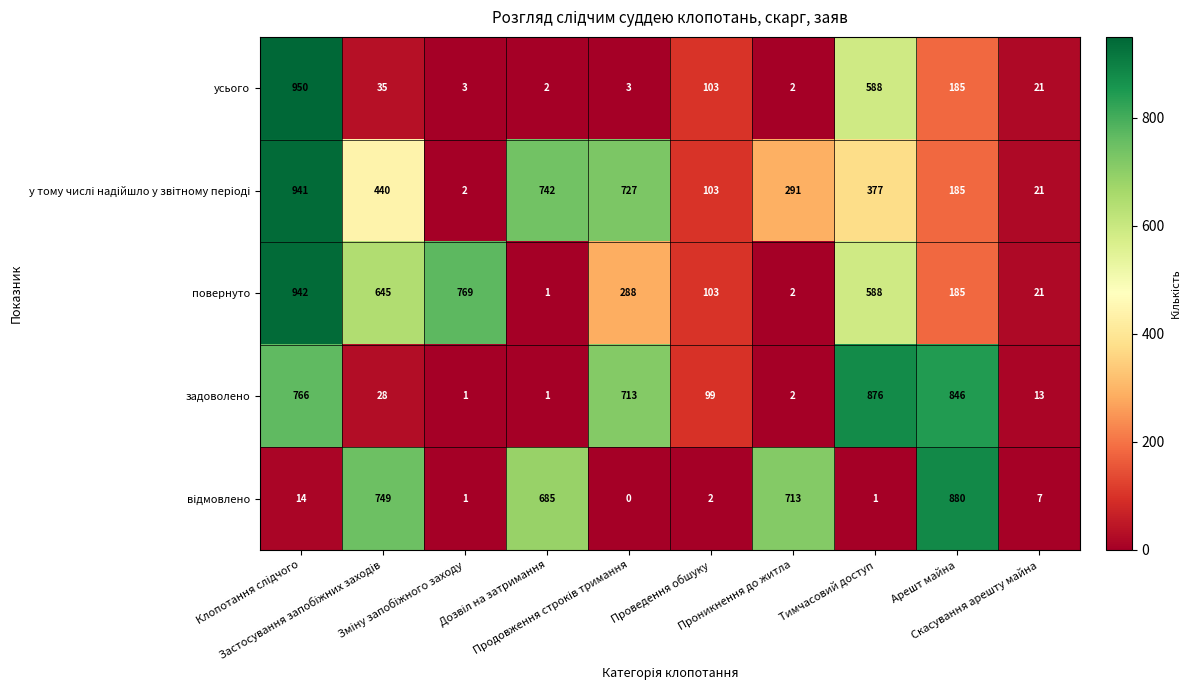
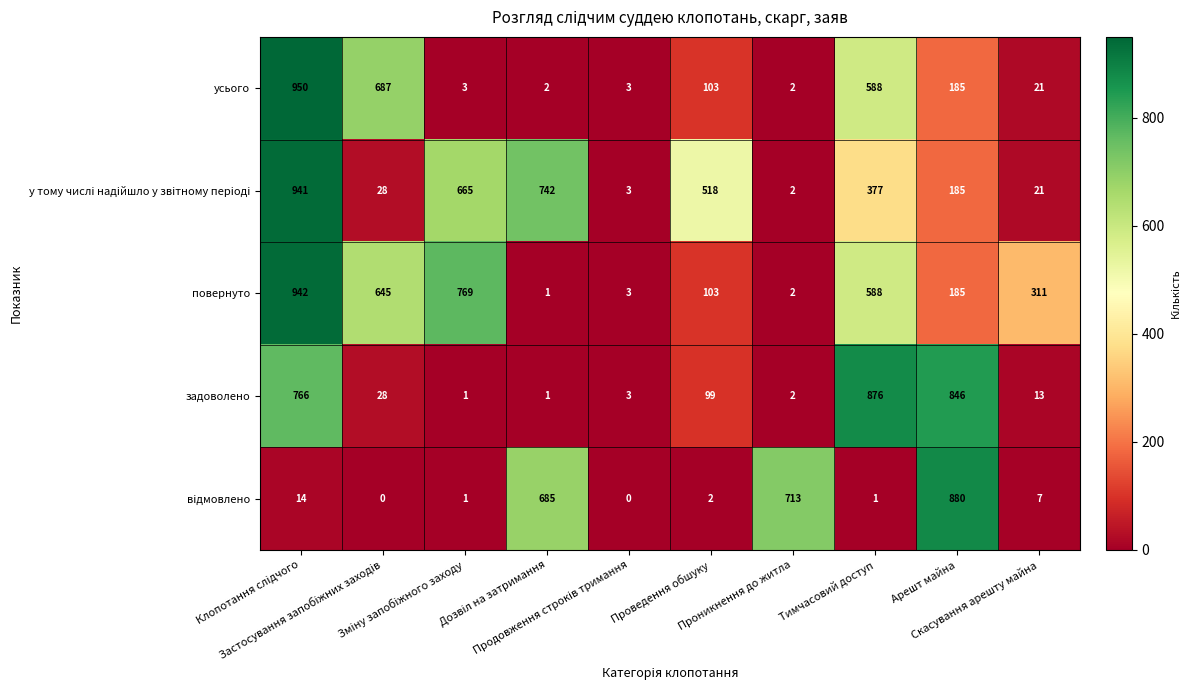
  {
    "усього": {
      "Клопотання слідчого": 950,
-     "Застосування запобіжних заходів": 35,
+     "Застосування запобіжних заходів": 687,
      "Зміну запобіжного заходу": 3,
      "Дозвіл на затримання": 2,
      "Продовження строків тримання": 3,
      "Проведення обшуку": 103,
      "Проникнення до житла": 2,
      "Тимчасовий доступ": 588,
      "Арешт майна": 185,
      "Скасування арешту майна": 21
    },
    "у тому числі надійшло у звітному періоді": {
      "Клопотання слідчого": 941,
-     "Застосування запобіжних заходів": 440,
-     "Зміну запобіжного заходу": 2,
+     "Застосування запобіжних заходів": 28,
+     "Зміну запобіжного заходу": 665,
      "Дозвіл на затримання": 742,
-     "Продовження строків тримання": 727,
-     "Проведення обшуку": 103,
-     "Проникнення до житла": 291,
+     "Продовження строків тримання": 3,
+     "Проведення обшуку": 518,
+     "Проникнення до житла": 2,
      "Тимчасовий доступ": 377,
      "Арешт майна": 185,
      "Скасування арешту майна": 21
    },
    "повернуто": {
      "Клопотання слідчого": 942,
      "Застосування запобіжних заходів": 645,
      "Зміну запобіжного заходу": 769,
      "Дозвіл на затримання": 1,
-     "Продовження строків тримання": 288,
+     "Продовження строків тримання": 3,
      "Проведення обшуку": 103,
      "Проникнення до житла": 2,
      "Тимчасовий доступ": 588,
      "Арешт майна": 185,
-     "Скасування арешту майна": 21
+     "Скасування арешту майна": 311
    },
    "задоволено": {
      "Клопотання слідчого": 766,
      "Застосування запобіжних заходів": 28,
      "Зміну запобіжного заходу": 1,
      "Дозвіл на затримання": 1,
-     "Продовження строків тримання": 713,
+     "Продовження строків тримання": 3,
      "Проведення обшуку": 99,
      "Проникнення до житла": 2,
      "Тимчасовий доступ": 876,
      "Арешт майна": 846,
      "Скасування арешту майна": 13
    },
    "відмовлено": {
      "Клопотання слідчого": 14,
-     "Застосування запобіжних заходів": 749,
+     "Застосування запобіжних заходів": 0,
      "Зміну запобіжного заходу": 1,
      "Дозвіл на затримання": 685,
      "Продовження строків тримання": 0,
      "Проведення обшуку": 2,
      "Проникнення до житла": 713,
      "Тимчасовий доступ": 1,
      "Арешт майна": 880,
      "Скасування арешту майна": 7
    }
  }
